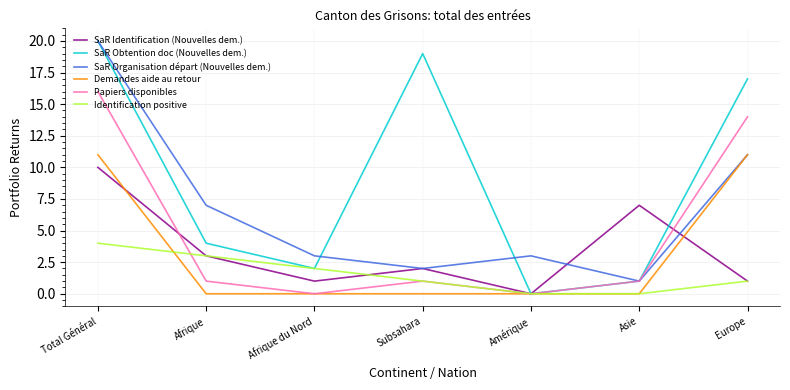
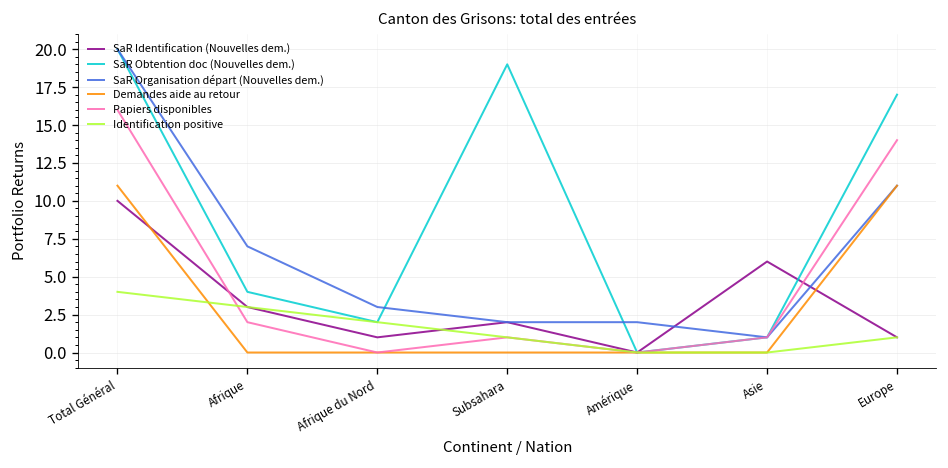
  {
    "SaR Identification (Nouvelles dem.)": {
      "Total Général": 10,
      "Afrique du Nord": 1,
-     "Asie": 7
+     "Asie": 6
    },
    "SaR Obtention doc (Nouvelles dem.)": {
      "Afrique": 4,
      "Subsahara": 19,
      "Europe": 17
    },
    "SaR Organisation départ (Nouvelles dem.)": {
      "Afrique": 7,
      "Afrique du Nord": 3,
-     "Amérique": 3
+     "Amérique": 2
    },
    "Demandes aide au retour": {
      "Total Général": 11,
      "Afrique": 0,
      "Subsahara": 0
    },
    "Papiers disponibles": {
      "Total Général": 16,
-     "Afrique": 1,
+     "Afrique": 2,
      "Europe": 14
    },
    "Identification positive": {
      "Total Général": 4
    }
  }
